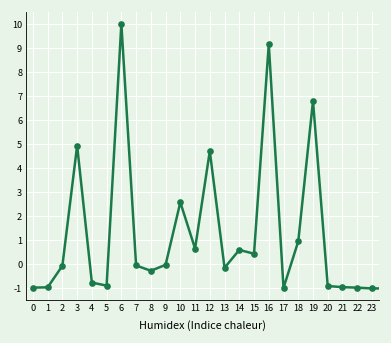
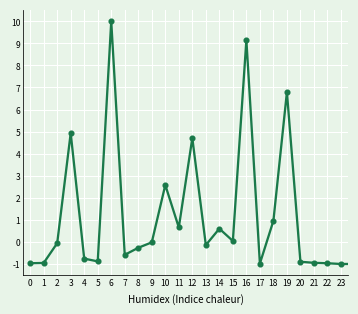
  {
    "0": -1.0,
    "1": -1.0,
    "2": -0.1,
    "3": 4.9,
    "4": -0.8,
    "5": -0.9,
    "6": 10.0,
-   "7": 0.0,
+   "7": -0.6,
    "8": -0.3,
    "9": 0.0,
    "10": 2.6,
    "11": 0.7,
    "12": 4.7,
    "13": -0.1,
    "14": 0.6,
-   "15": 0.4,
+   "15": 0.0,
    "16": 9.2,
    "17": -1.0,
    "18": 1.0,
    "19": 6.8,
    "20": -0.9,
    "21": -0.9,
    "22": -1.0,
    "23": -1.0
  }
